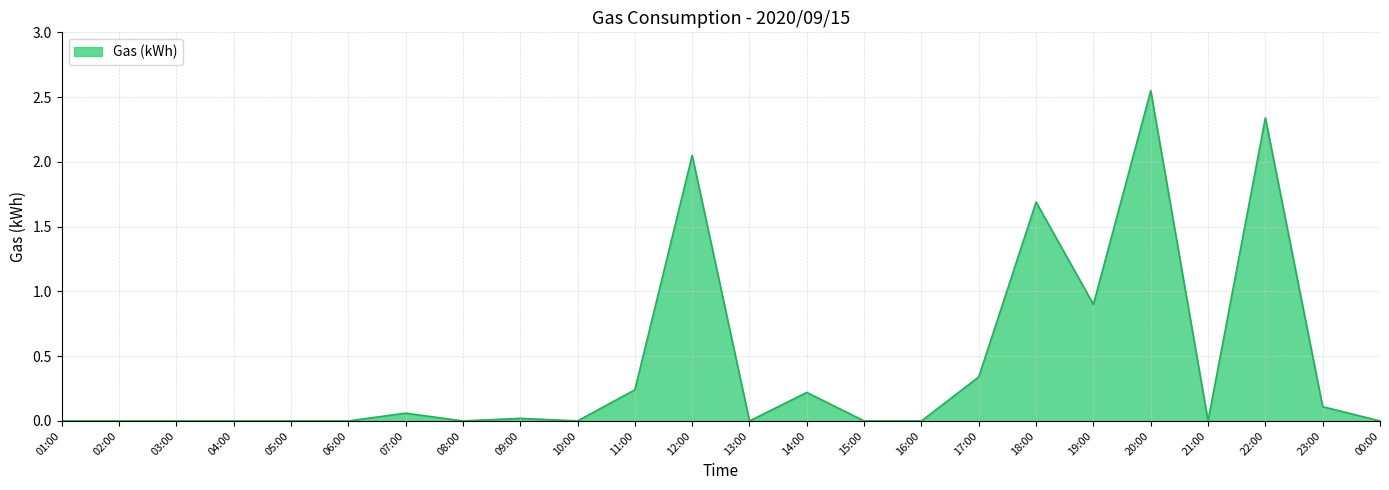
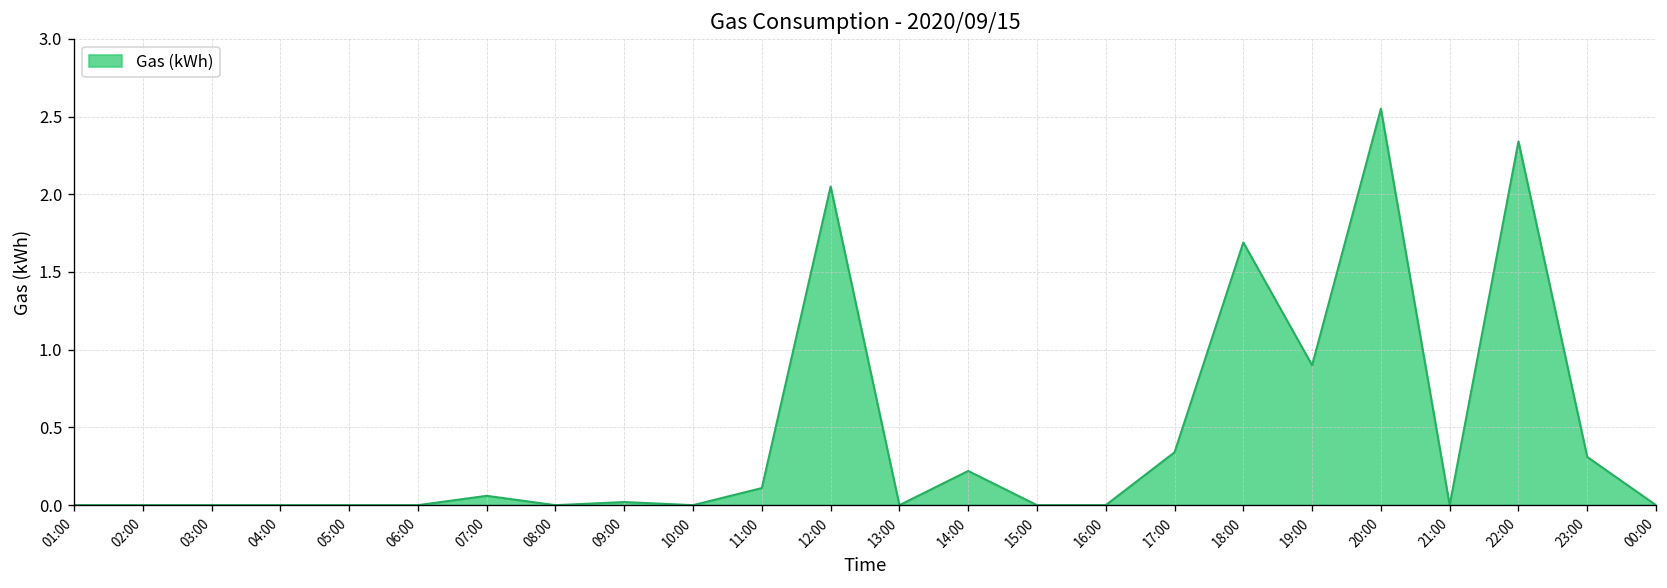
  {
    "01:00": 0.00,
    "02:00": 0.00,
    "03:00": 0.00,
    "04:00": 0.00,
    "05:00": 0.00,
    "06:00": 0.00,
    "07:00": 0.06,
    "08:00": 0.00,
    "09:00": 0.02,
    "10:00": 0.00,
-   "11:00": 0.24,
+   "11:00": 0.11,
    "12:00": 2.05,
    "13:00": 0.00,
    "14:00": 0.22,
    "15:00": 0.00,
    "16:00": 0.00,
    "17:00": 0.34,
    "18:00": 1.69,
    "19:00": 0.90,
    "20:00": 2.55,
    "21:00": 0.00,
    "22:00": 2.34,
-   "23:00": 0.11,
+   "23:00": 0.31,
    "00:00": 0.00
  }
